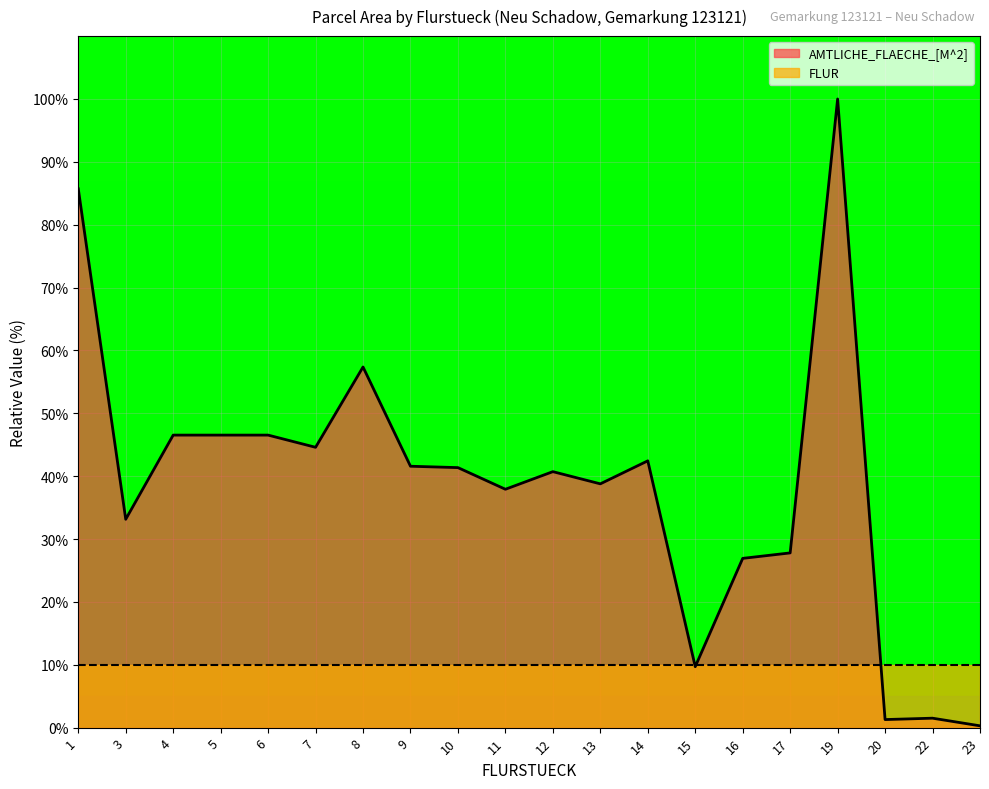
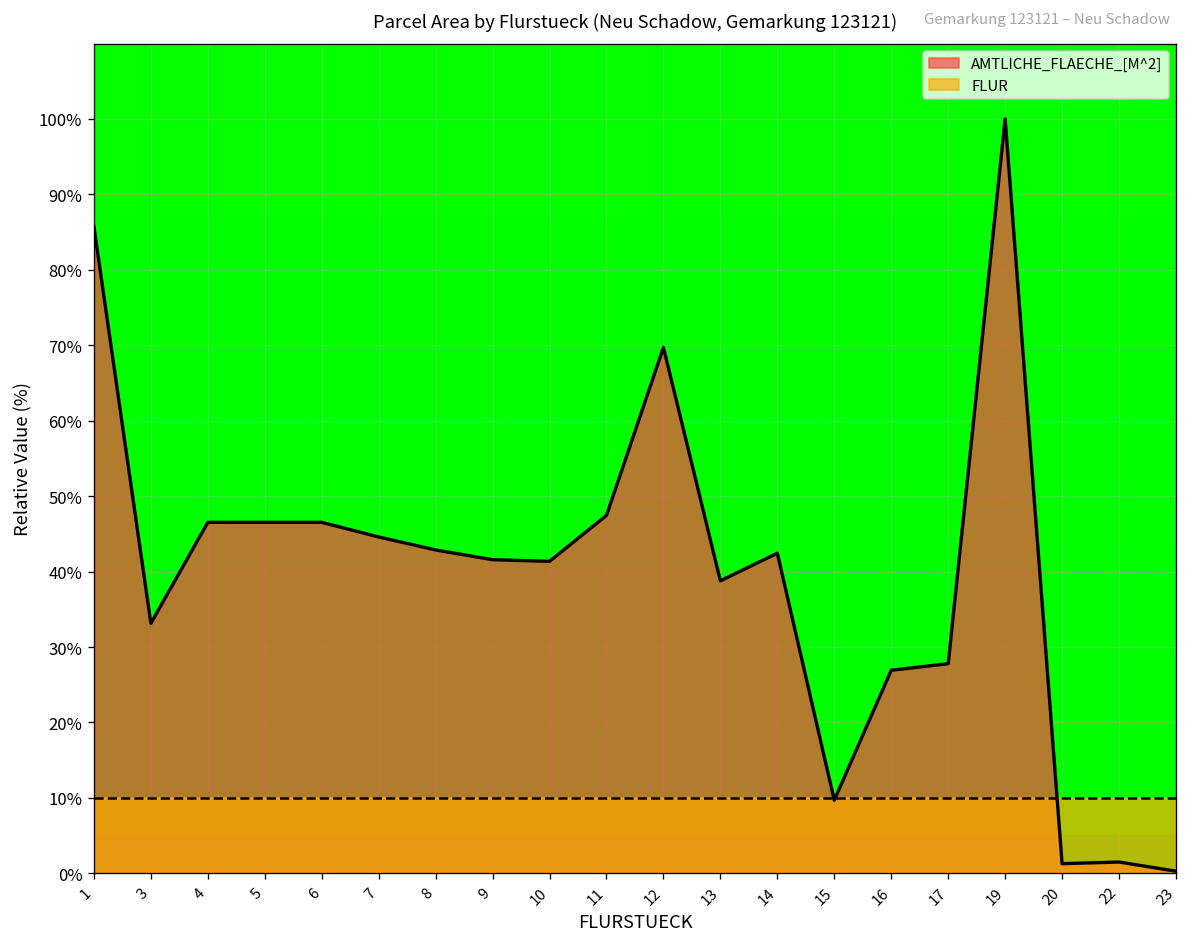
  {
    "AMTLICHE_FLAECHE_[M^2]": {
      "1": "86%",
      "3": "33%",
      "4": "47%",
      "5": "47%",
      "6": "47%",
      "7": "45%",
-     "8": "57%",
+     "8": "43%",
      "9": "42%",
      "10": "41%",
-     "11": "38%",
-     "12": "41%",
+     "11": "47%",
+     "12": "70%",
      "13": "39%",
      "14": "42%",
      "16": "27%",
      "17": "28%",
      "19": "100%"
    },
    "FLUR": {
      "1": "10%",
      "3": "10%",
      "4": "10%",
      "5": "10%",
      "6": "10%",
      "7": "10%",
      "8": "10%",
      "9": "10%",
      "10": "10%",
      "11": "10%",
      "12": "10%",
      "13": "10%",
      "14": "10%",
      "16": "10%",
      "17": "10%",
      "19": "10%",
      "20": "10%",
      "22": "10%",
      "23": "10%"
    }
  }
